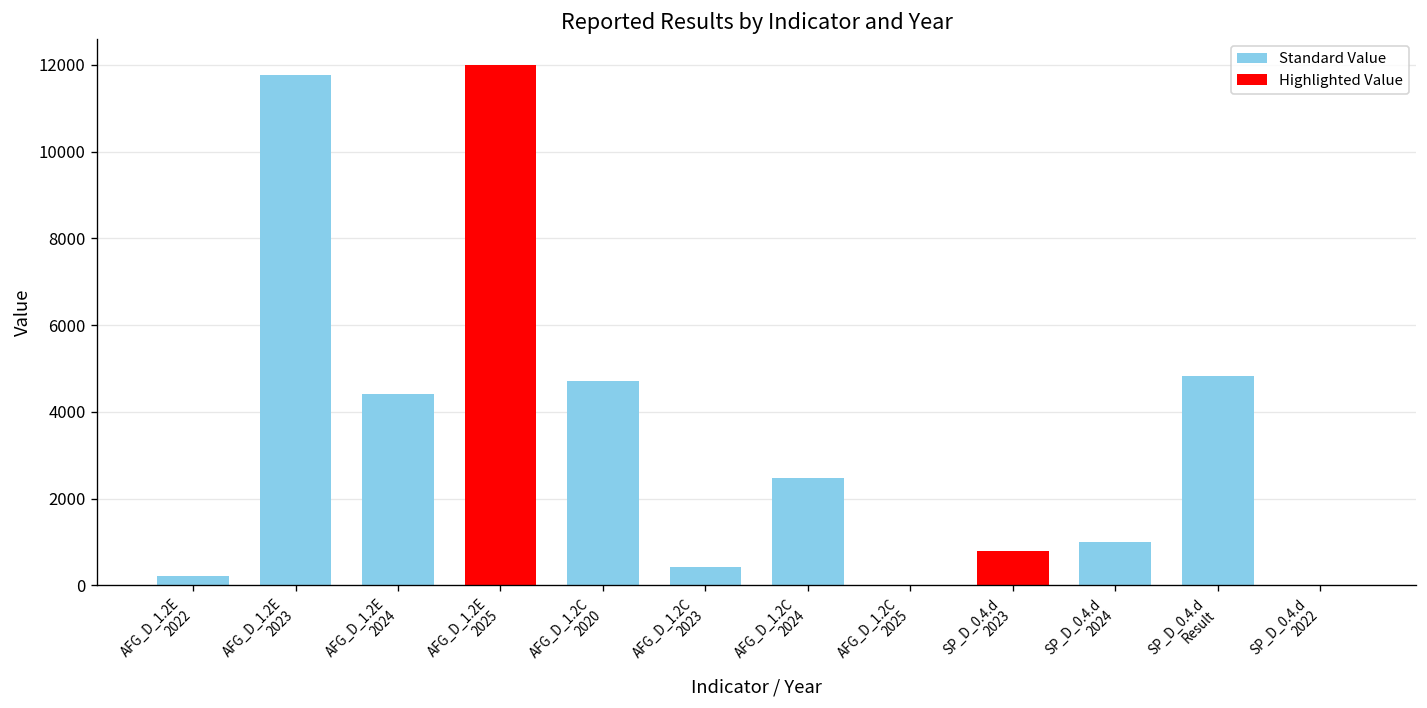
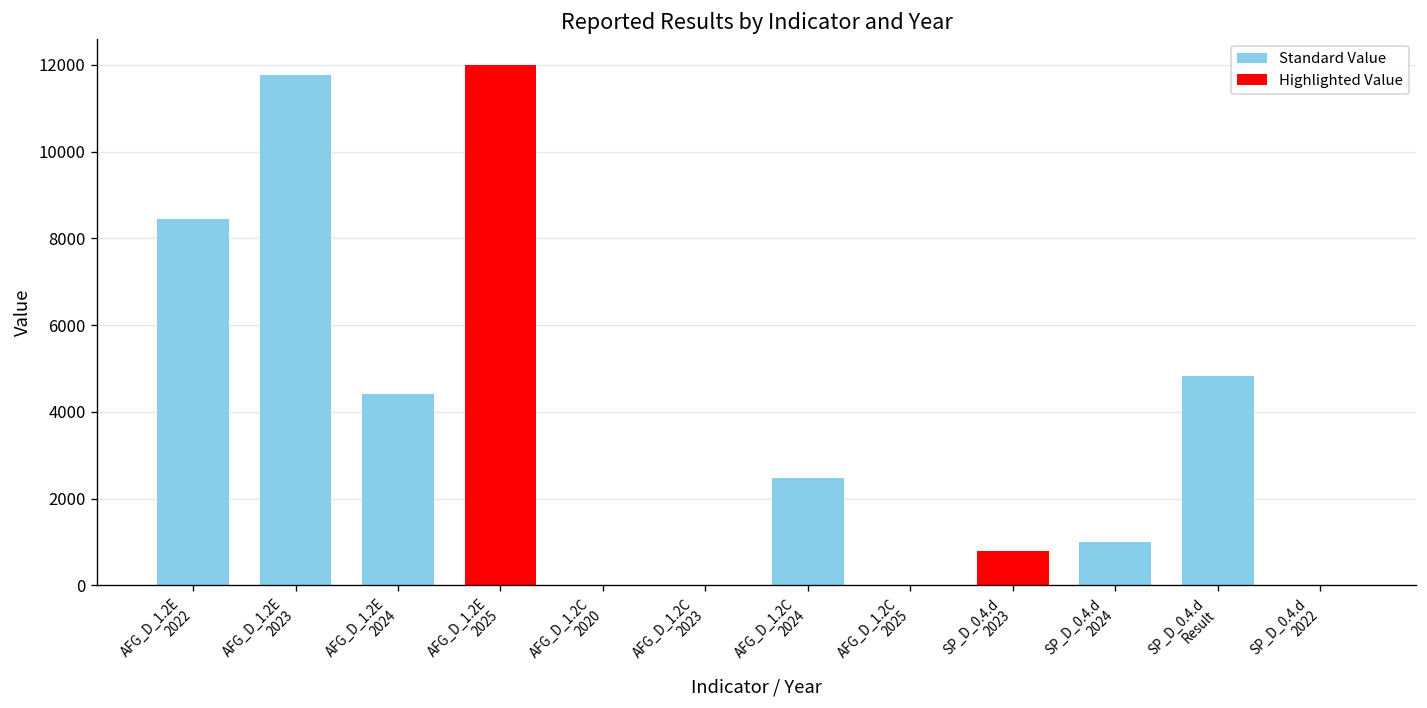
  {
-   "AFG_D_1.2E 2022": 200,
+   "AFG_D_1.2E 2022": 8400,
    "AFG_D_1.2E 2023": 11800,
    "AFG_D_1.2E 2024": 4400,
    "AFG_D_1.2E 2025": 12000,
-   "AFG_D_1.2C 2020": 4700,
-   "AFG_D_1.2C 2023": 400,
+   "AFG_D_1.2C 2020": 0,
+   "AFG_D_1.2C 2023": 0,
    "AFG_D_1.2C 2024": 2500,
    "SP_D_0.4.d 2023": 800,
    "SP_D_0.4.d 2024": 1000,
    "SP_D_0.4.d Result": 4800,
    "SP_D_0.4.d 2022": 0
  }
